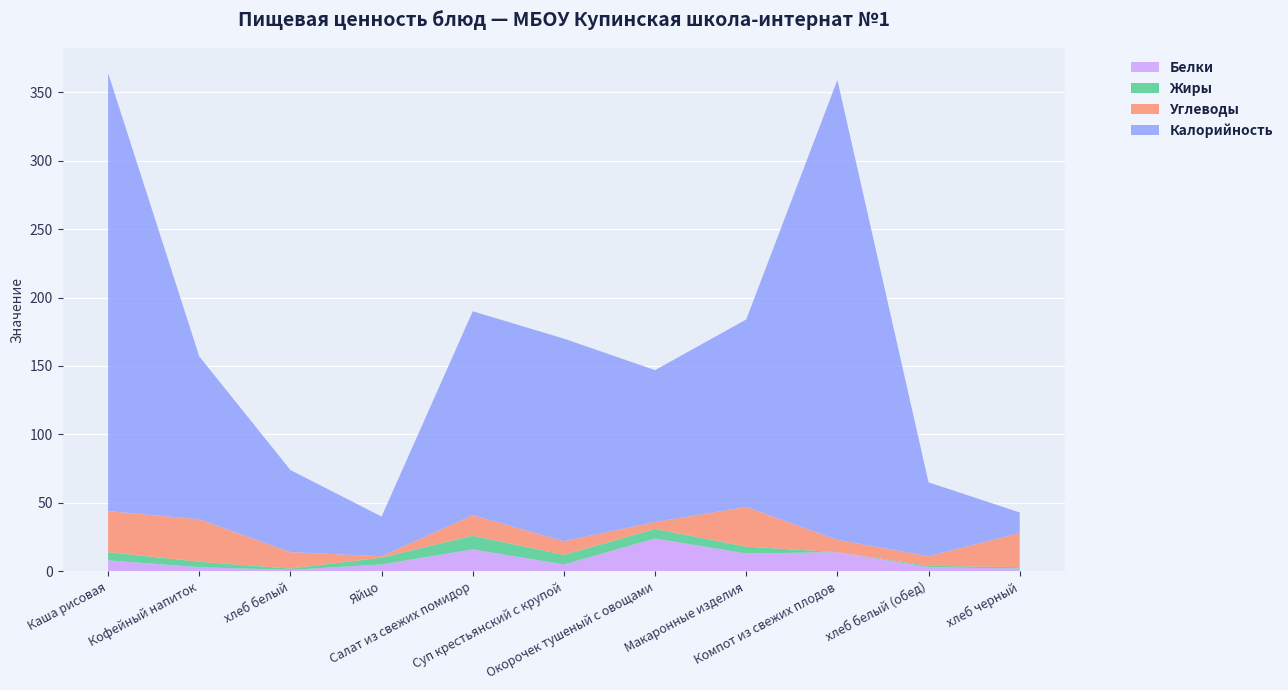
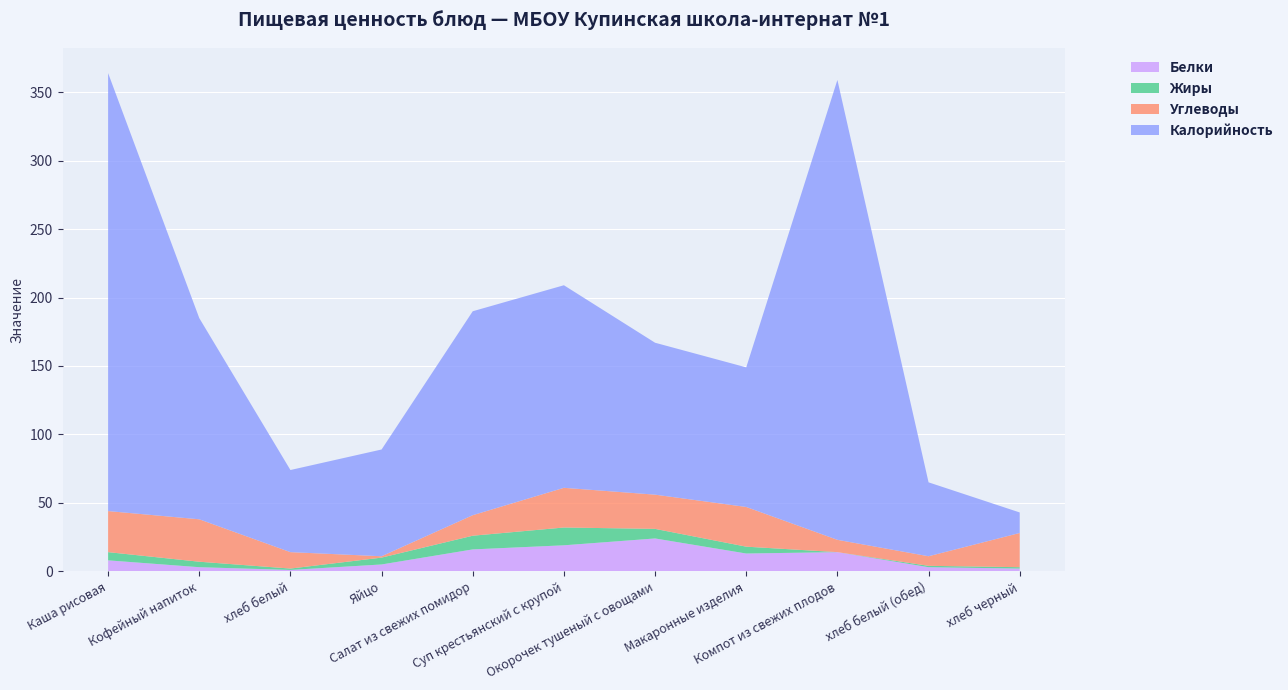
  {
    "Белки": {
      "Каша рисовая": 8,
      "Кофейный напиток": 3,
      "Яйцо": 5,
      "Салат из свежих помидор": 16,
-     "Суп крестьянский с крупой": 5,
+     "Суп крестьянский с крупой": 19,
      "Окорочек тушеный с овощами": 24,
      "Макаронные изделия": 13
    },
    "Жиры": {
      "Каша рисовая": 6,
      "Кофейный напиток": 4,
      "Салат из свежих помидор": 10,
-     "Суп крестьянский с крупой": 7,
+     "Суп крестьянский с крупой": 13,
      "Окорочек тушеный с овощами": 7,
      "Макаронные изделия": 5
    },
    "Углеводы": {
      "Каша рисовая": 30,
      "Кофейный напиток": 31,
      "хлеб белый": 12,
      "Салат из свежих помидор": 15,
-     "Суп крестьянский с крупой": 10,
-     "Окорочек тушеный с овощами": 5,
+     "Суп крестьянский с крупой": 29,
+     "Окорочек тушеный с овощами": 25,
      "Макаронные изделия": 29,
      "Компот из свежих плодов": 9,
      "хлеб белый (обед)": 7,
      "хлеб черный": 25
    },
    "Калорийность": {
      "Каша рисовая": 320,
-     "Кофейный напиток": 119,
+     "Кофейный напиток": 147,
      "хлеб белый": 60,
-     "Яйцо": 29,
+     "Яйцо": 78,
      "Салат из свежих помидор": 149,
      "Суп крестьянский с крупой": 148,
      "Окорочек тушеный с овощами": 111,
-     "Макаронные изделия": 137,
+     "Макаронные изделия": 102,
      "Компот из свежих плодов": 336,
      "хлеб белый (обед)": 54,
      "хлеб черный": 15
    }
  }
